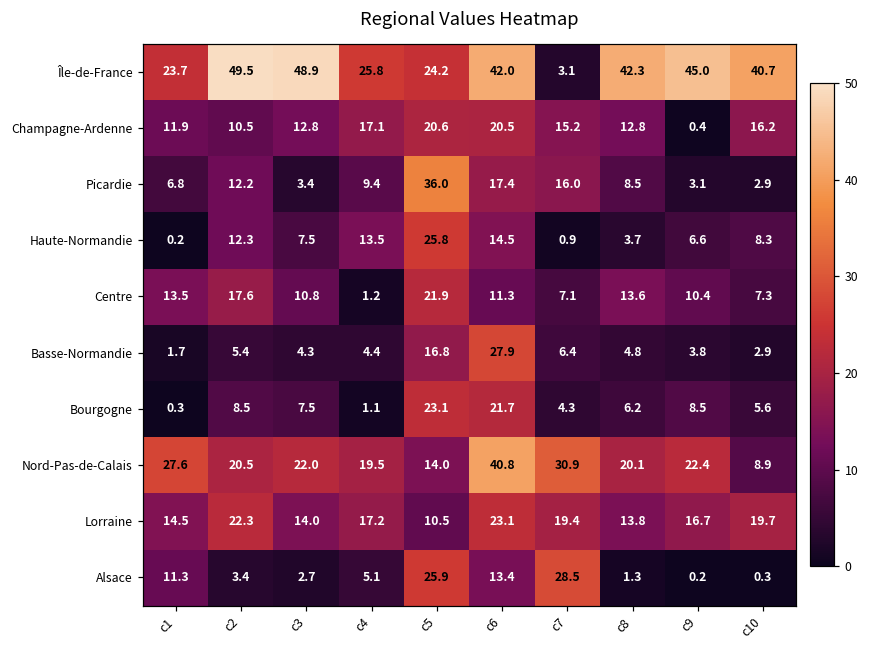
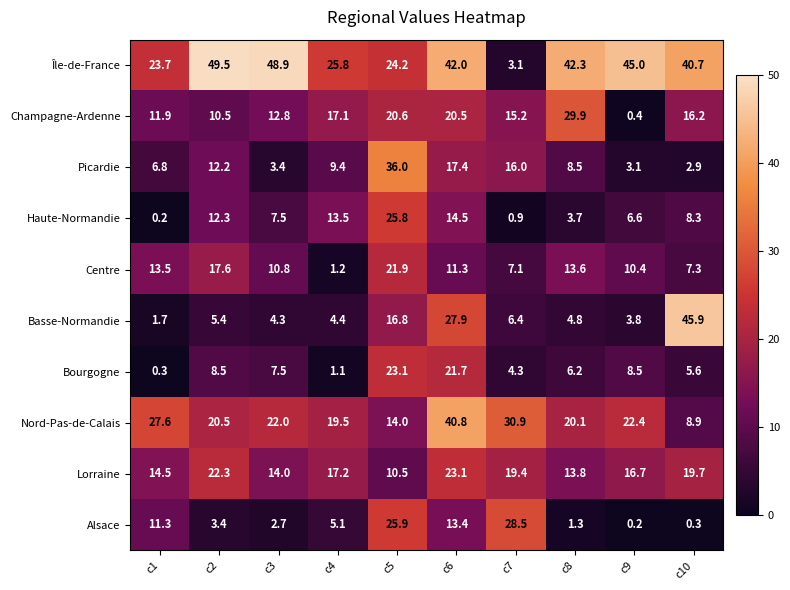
  {
    "Île-de-France": {
      "c1": 23.7,
      "c2": 49.5,
      "c3": 48.9,
      "c4": 25.8,
      "c5": 24.2,
      "c6": 42.0,
      "c7": 3.1,
      "c8": 42.3,
      "c9": 45.0,
      "c10": 40.7
    },
    "Champagne-Ardenne": {
      "c1": 11.9,
      "c2": 10.5,
      "c3": 12.8,
      "c4": 17.1,
      "c5": 20.6,
      "c6": 20.5,
      "c7": 15.2,
-     "c8": 12.8,
+     "c8": 29.9,
      "c9": 0.4,
      "c10": 16.2
    },
    "Picardie": {
      "c1": 6.8,
      "c2": 12.2,
      "c3": 3.4,
      "c4": 9.4,
      "c5": 36.0,
      "c6": 17.4,
      "c7": 16.0,
      "c8": 8.5,
      "c9": 3.1,
      "c10": 2.9
    },
    "Haute-Normandie": {
      "c1": 0.2,
      "c2": 12.3,
      "c3": 7.5,
      "c4": 13.5,
      "c5": 25.8,
      "c6": 14.5,
      "c7": 0.9,
      "c8": 3.7,
      "c9": 6.6,
      "c10": 8.3
    },
    "Centre": {
      "c1": 13.5,
      "c2": 17.6,
      "c3": 10.8,
      "c4": 1.2,
      "c5": 21.9,
      "c6": 11.3,
      "c7": 7.1,
      "c8": 13.6,
      "c9": 10.4,
      "c10": 7.3
    },
    "Basse-Normandie": {
      "c1": 1.7,
      "c2": 5.4,
      "c3": 4.3,
      "c4": 4.4,
      "c5": 16.8,
      "c6": 27.9,
      "c7": 6.4,
      "c8": 4.8,
      "c9": 3.8,
-     "c10": 2.9
+     "c10": 45.9
    },
    "Bourgogne": {
      "c1": 0.3,
      "c2": 8.5,
      "c3": 7.5,
      "c4": 1.1,
      "c5": 23.1,
      "c6": 21.7,
      "c7": 4.3,
      "c8": 6.2,
      "c9": 8.5,
      "c10": 5.6
    },
    "Nord-Pas-de-Calais": {
      "c1": 27.6,
      "c2": 20.5,
      "c3": 22.0,
      "c4": 19.5,
      "c5": 14.0,
      "c6": 40.8,
      "c7": 30.9,
      "c8": 20.1,
      "c9": 22.4,
      "c10": 8.9
    },
    "Lorraine": {
      "c1": 14.5,
      "c2": 22.3,
      "c3": 14.0,
      "c4": 17.2,
      "c5": 10.5,
      "c6": 23.1,
      "c7": 19.4,
      "c8": 13.8,
      "c9": 16.7,
      "c10": 19.7
    },
    "Alsace": {
      "c1": 11.3,
      "c2": 3.4,
      "c3": 2.7,
      "c4": 5.1,
      "c5": 25.9,
      "c6": 13.4,
      "c7": 28.5,
      "c8": 1.3,
      "c9": 0.2,
      "c10": 0.3
    }
  }
